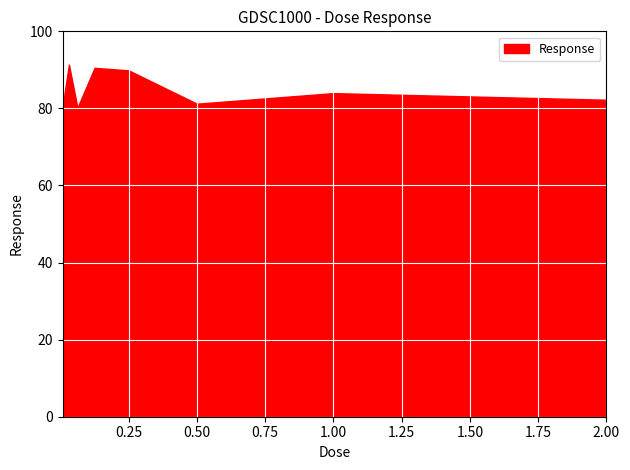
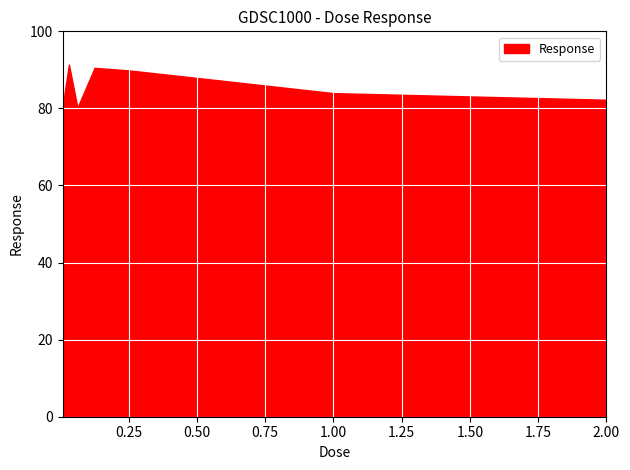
  {
    "0.25": 90,
-   "0.50": 81,
+   "0.50": 88,
    "1.00": 84,
    "2.00": 82
  }
